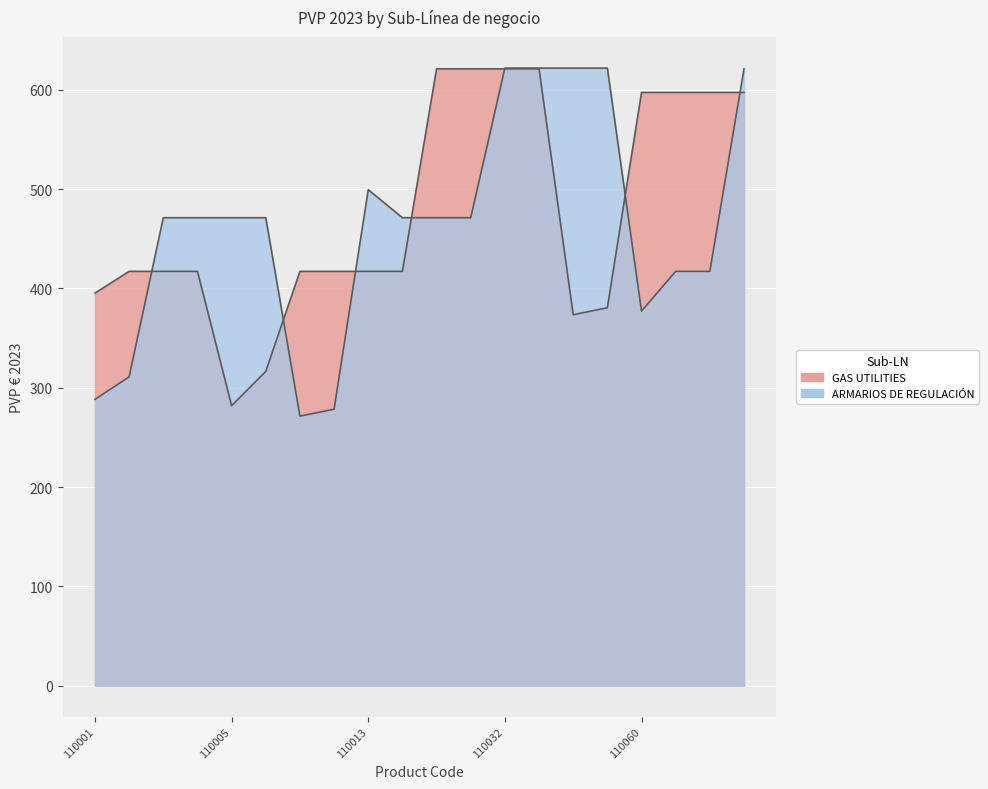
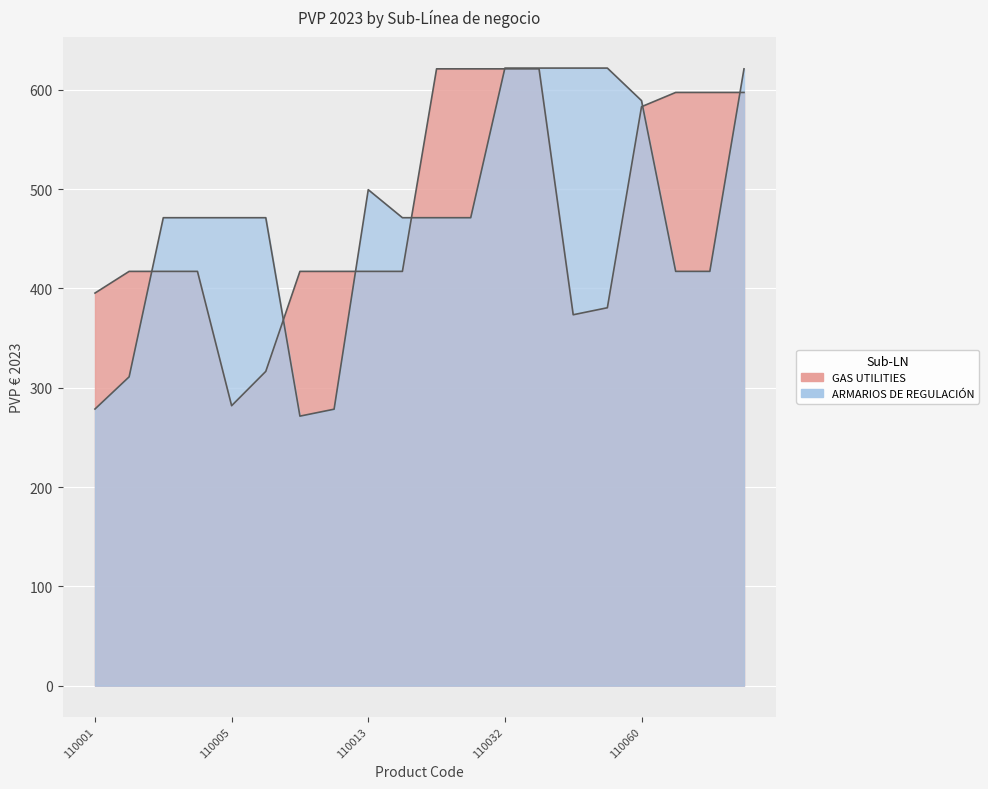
  {
    "GAS UTILITIES": {
      "110001": 400,
      "110005": 280,
      "110013": 420,
-     "110060": 600
+     "110060": 580
    },
    "ARMARIOS DE REGULACIÓN": {
-     "110001": 290,
+     "110001": 280,
      "110005": 470,
      "110013": 500,
-     "110060": 380
+     "110060": 590
    }
  }
